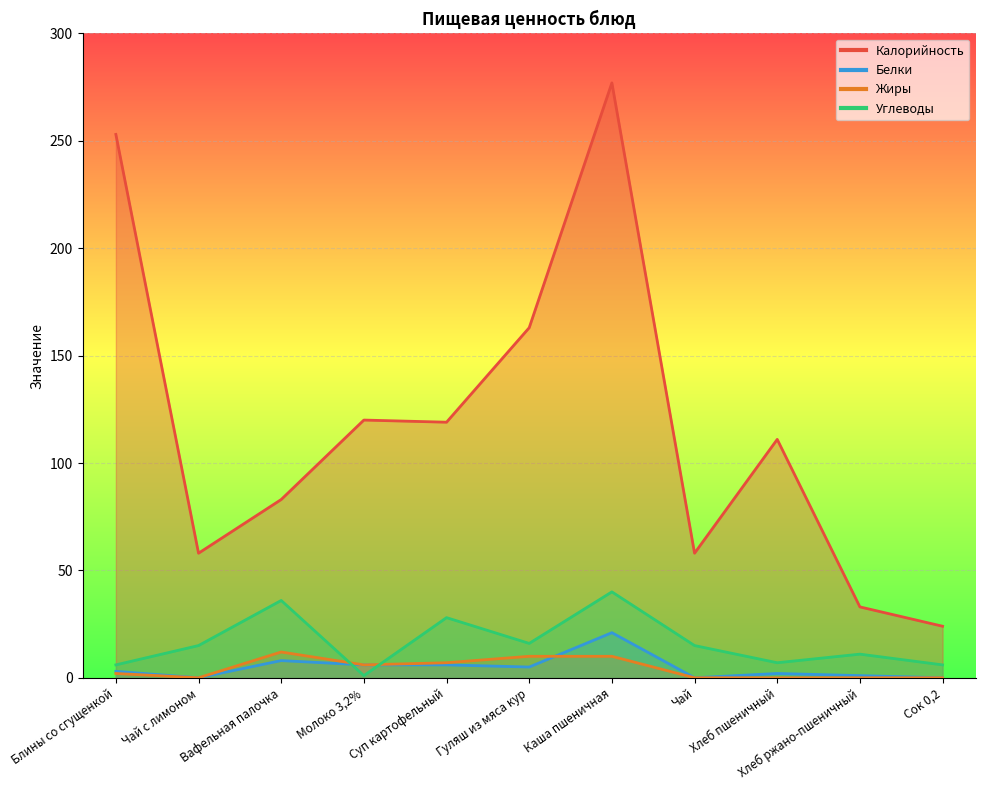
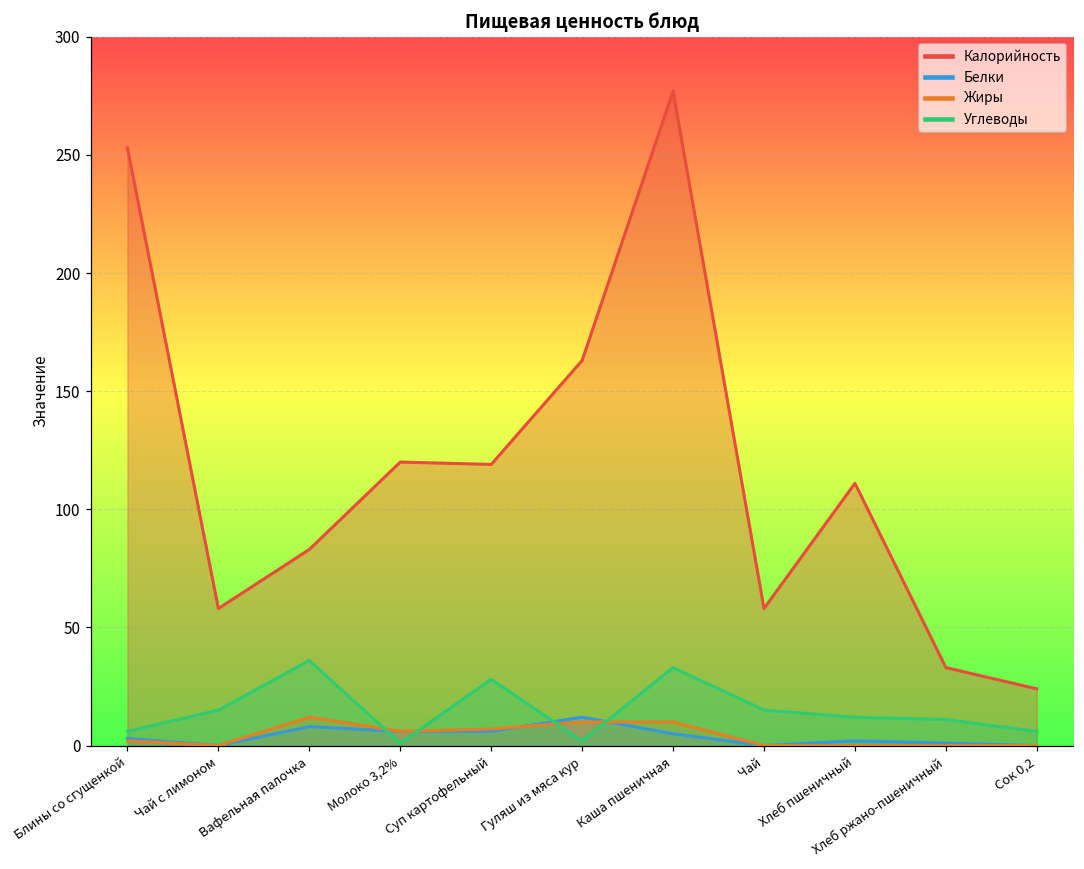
  {
    "Белки": {
      "Вафельная палочка": 8,
-     "Гуляш из мяса кур": 5,
-     "Каша пшеничная": 21,
+     "Гуляш из мяса кур": 12,
+     "Каша пшеничная": 5,
      "Хлеб пшеничный": 2
    },
    "Углеводы": {
      "Блины со сгущенкой": 6,
      "Чай с лимоном": 15,
      "Вафельная палочка": 36,
      "Молоко 3,2%": 1,
      "Суп картофельный": 28,
-     "Гуляш из мяса кур": 16,
-     "Каша пшеничная": 40,
+     "Гуляш из мяса кур": 2,
+     "Каша пшеничная": 33,
      "Чай": 15,
-     "Хлеб пшеничный": 7,
+     "Хлеб пшеничный": 12,
      "Хлеб ржано-пшеничный": 11,
      "Сок 0,2": 6
    }
  }
